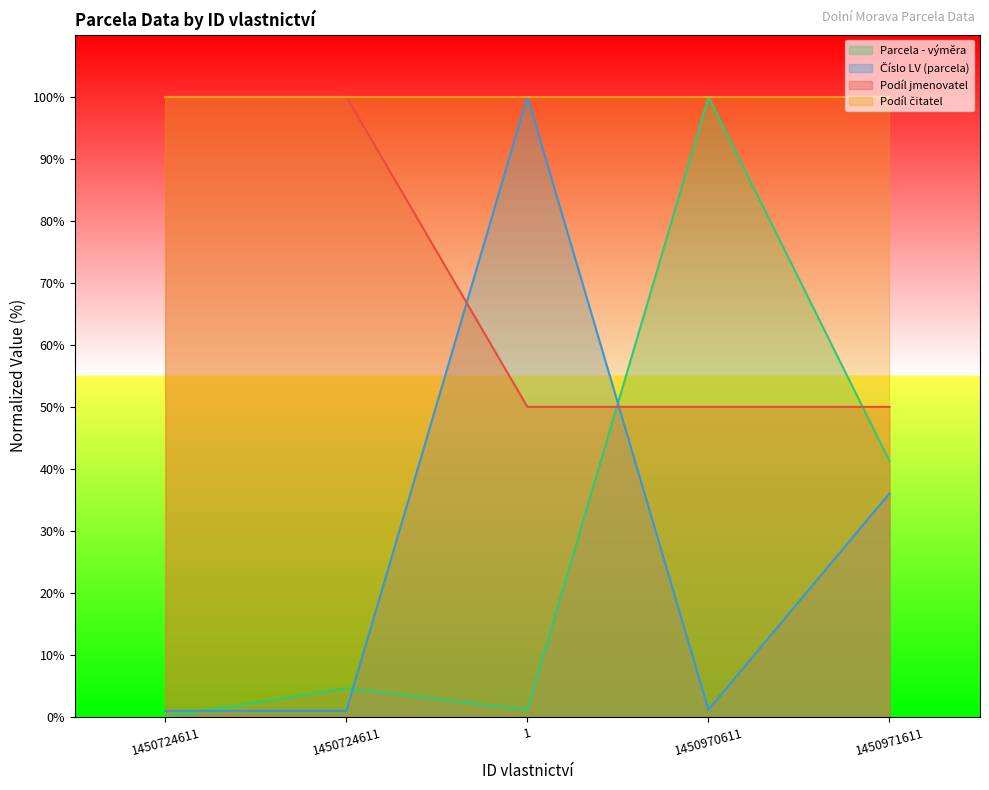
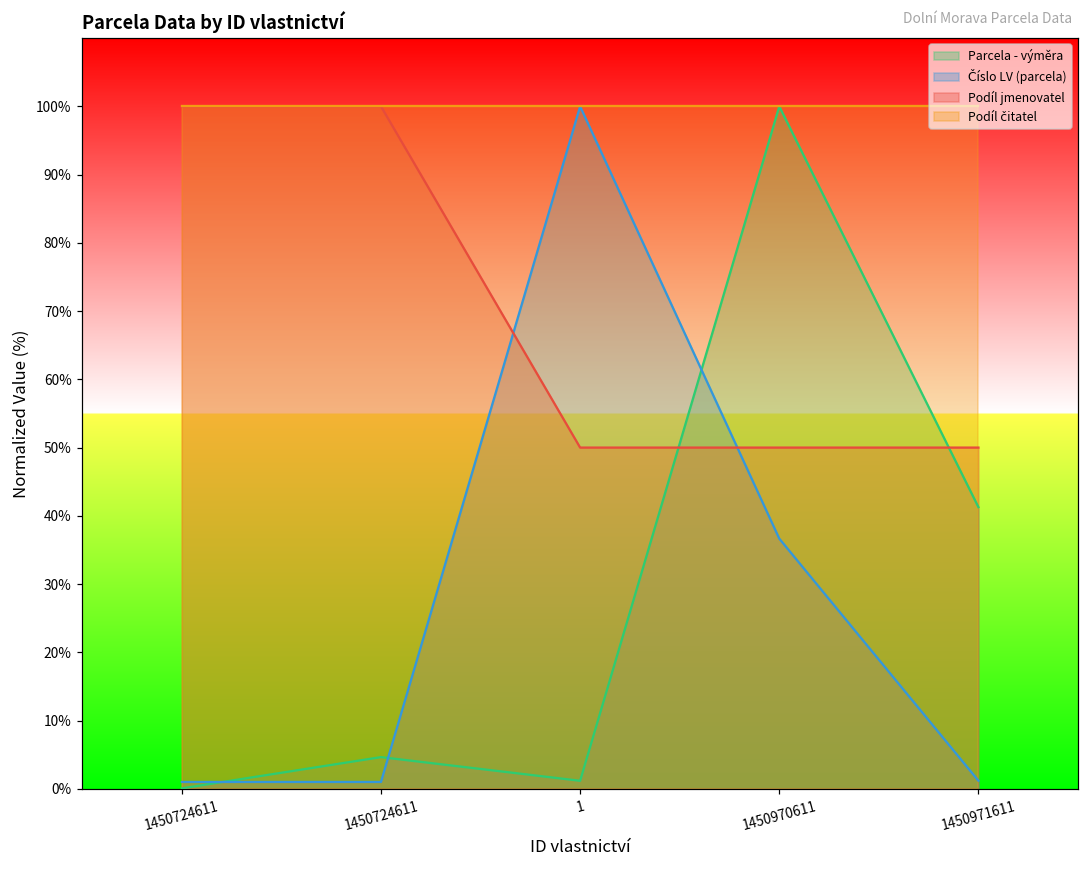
  {
    "Parcela - výměra": {
      "1": "1%",
      "1450971611": "41%"
    },
    "Číslo LV (parcela)": {
-     "1450970611": "1%",
-     "1450971611": "36%"
+     "1450970611": "37%",
+     "1450971611": "1%"
    }
  }
